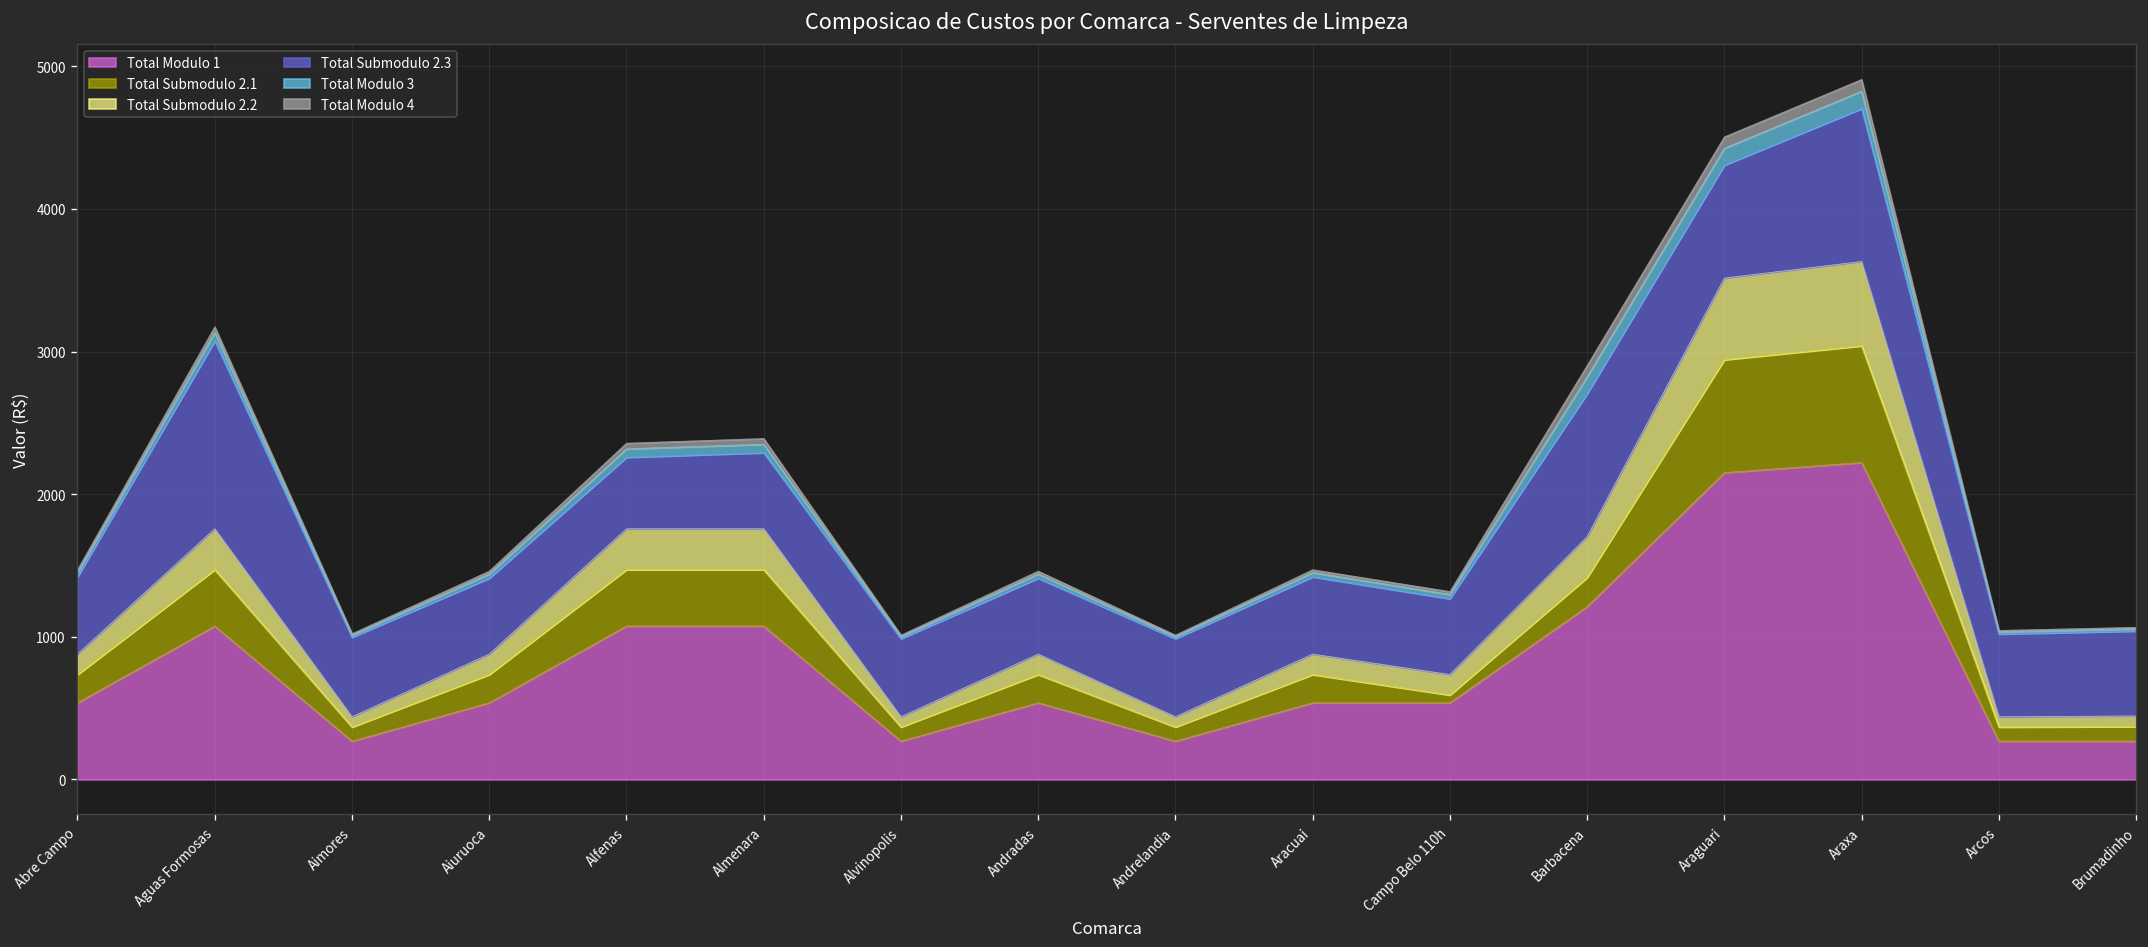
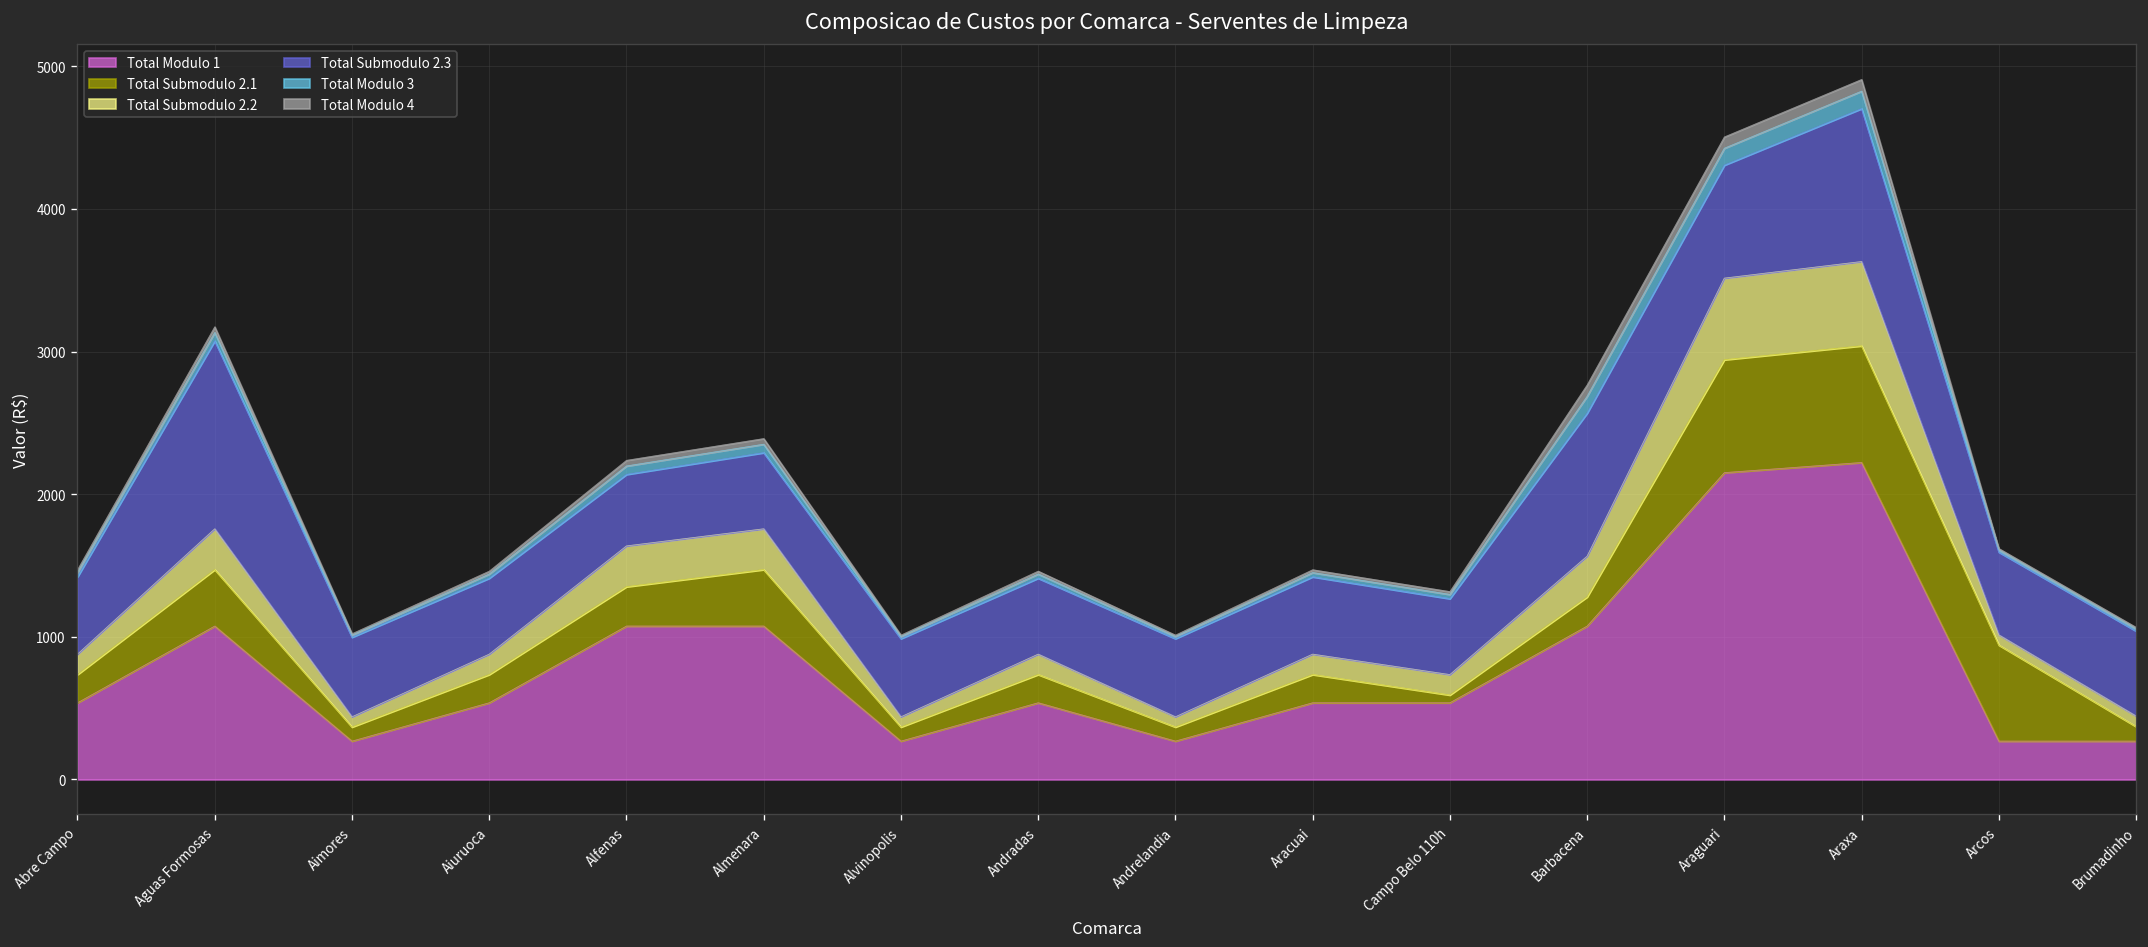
  {
    "Total Modulo 1": {
      "Abre Campo": 540,
      "Aguas Formosas": 1080,
      "Aimores": 270,
      "Aiuruoca": 540,
      "Alfenas": 1080,
      "Almenara": 1080,
      "Alvinopolis": 270,
      "Andradas": 540,
      "Andrelandia": 270,
      "Aracuai": 540,
      "Campo Belo 110h": 540,
-     "Barbacena": 1210,
+     "Barbacena": 1080,
      "Araguari": 2150,
      "Araxa": 2220,
      "Arcos": 270,
      "Brumadinho": 270
    },
    "Total Submodulo 2.1": {
      "Abre Campo": 200,
      "Aguas Formosas": 400,
      "Aimores": 100,
      "Aiuruoca": 200,
-     "Alfenas": 400,
+     "Alfenas": 280,
      "Almenara": 400,
      "Alvinopolis": 100,
      "Andradas": 200,
      "Andrelandia": 100,
      "Aracuai": 200,
      "Campo Belo 110h": 50,
      "Barbacena": 200,
      "Araguari": 790,
      "Araxa": 820,
-     "Arcos": 100,
+     "Arcos": 670,
      "Brumadinho": 100
    },
    "Total Submodulo 2.2": {
      "Abre Campo": 140,
      "Aguas Formosas": 290,
      "Aimores": 70,
      "Aiuruoca": 140,
      "Alfenas": 290,
      "Almenara": 290,
      "Alvinopolis": 70,
      "Andradas": 140,
      "Andrelandia": 70,
      "Aracuai": 140,
      "Campo Belo 110h": 140,
      "Barbacena": 290,
      "Araguari": 570,
      "Araxa": 590,
      "Arcos": 70,
      "Brumadinho": 70
    },
    "Total Submodulo 2.3": {
      "Abre Campo": 540,
      "Aguas Formosas": 1320,
      "Aiuruoca": 530,
      "Alfenas": 500,
      "Almenara": 530,
      "Andradas": 530,
      "Aracuai": 540,
      "Campo Belo 110h": 530,
      "Barbacena": 1000,
      "Araguari": 790,
      "Araxa": 1070
    },
    "Total Modulo 3": {
      "Aguas Formosas": 60,
      "Alfenas": 60,
      "Almenara": 60,
      "Barbacena": 120,
      "Araguari": 120,
      "Araxa": 120
    },
    "Total Modulo 4": {
      "Aguas Formosas": 40,
      "Alfenas": 40,
      "Almenara": 40,
      "Barbacena": 80,
      "Araguari": 80,
      "Araxa": 80
    }
  }
